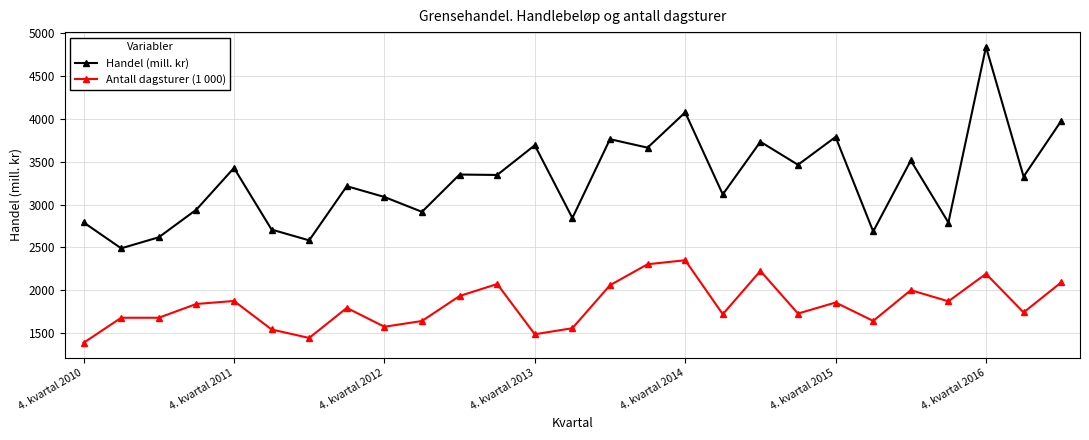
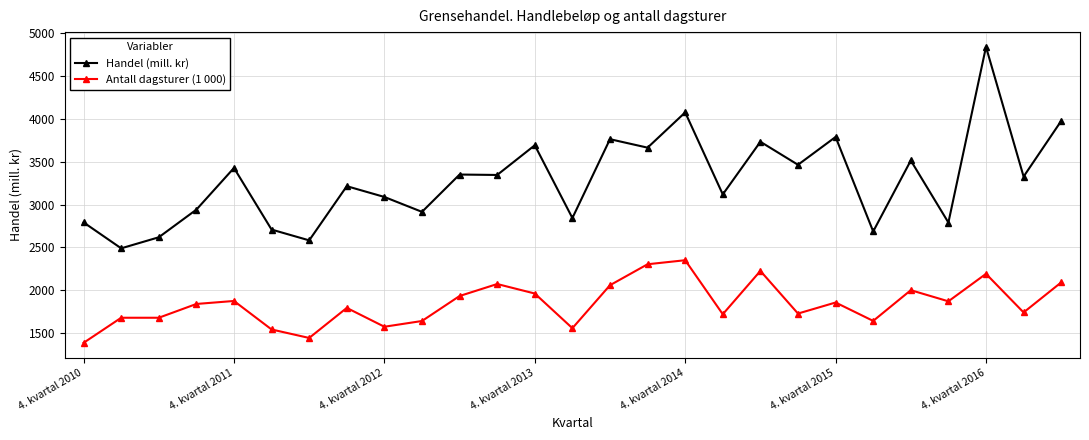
  {
    "Handel (mill. kr)": {
      "4. kvartal 2010": 2800,
      "4. kvartal 2011": 3400,
      "4. kvartal 2012": 3100,
      "4. kvartal 2013": 3700,
      "4. kvartal 2014": 4100,
      "4. kvartal 2015": 3800,
      "4. kvartal 2016": 4800
    },
    "Antall dagsturer (1 000)": {
      "4. kvartal 2010": 1400,
      "4. kvartal 2011": 1900,
      "4. kvartal 2012": 1600,
-     "4. kvartal 2013": 1500,
+     "4. kvartal 2013": 2000,
      "4. kvartal 2014": 2400,
      "4. kvartal 2015": 1900,
      "4. kvartal 2016": 2200
    }
  }
